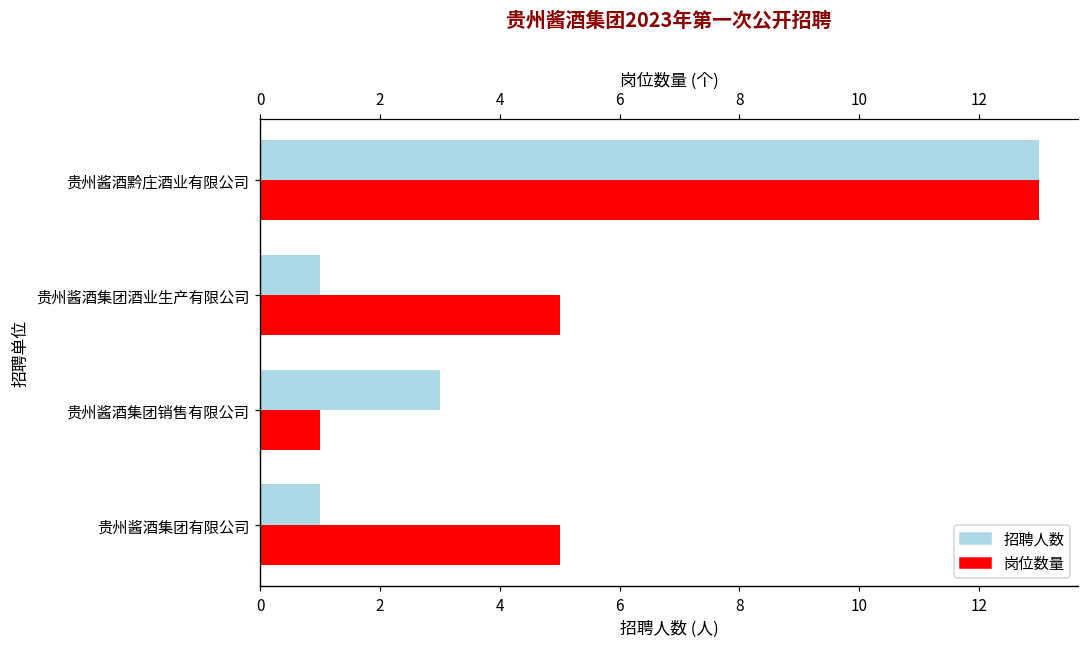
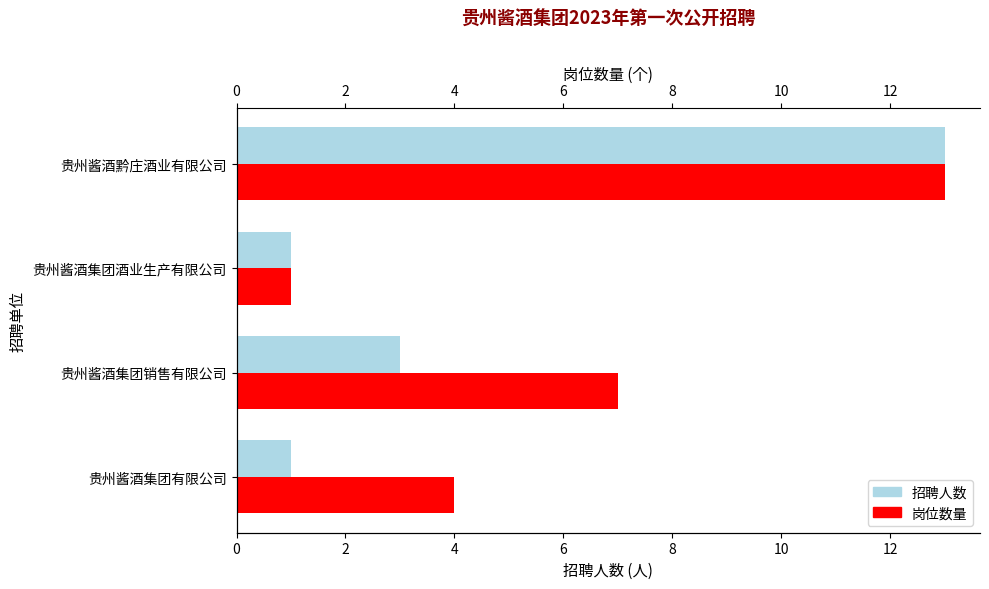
  {
    "招聘人数": {
      "贵州酱酒黔庄酒业有限公司": 13,
      "贵州酱酒集团酒业生产有限公司": 1,
      "贵州酱酒集团销售有限公司": 3,
      "贵州酱酒集团有限公司": 1
    },
    "岗位数量": {
      "贵州酱酒黔庄酒业有限公司": 13,
-     "贵州酱酒集团酒业生产有限公司": 5,
-     "贵州酱酒集团销售有限公司": 1,
-     "贵州酱酒集团有限公司": 5
+     "贵州酱酒集团酒业生产有限公司": 1,
+     "贵州酱酒集团销售有限公司": 7,
+     "贵州酱酒集团有限公司": 4
    }
  }
